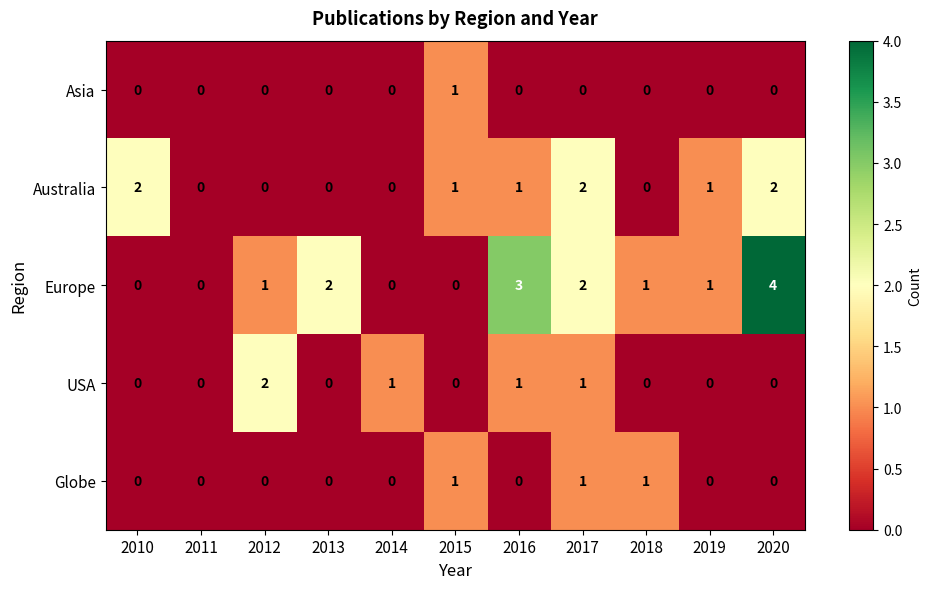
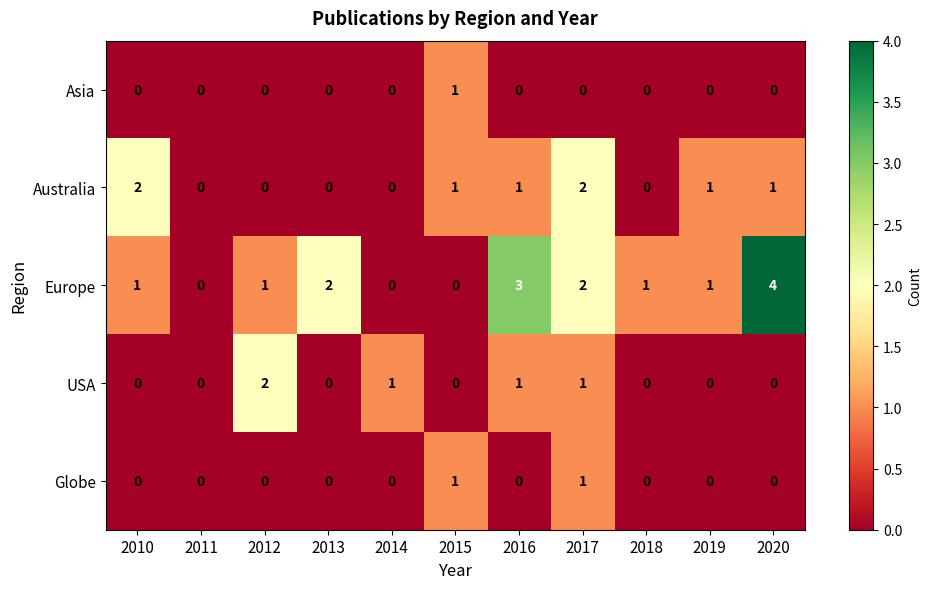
  {
    "Asia": {
      "2010": 0,
      "2011": 0,
      "2012": 0,
      "2013": 0,
      "2014": 0,
      "2015": 1,
      "2016": 0,
      "2017": 0,
      "2018": 0,
      "2019": 0,
      "2020": 0
    },
    "Australia": {
      "2010": 2,
      "2011": 0,
      "2012": 0,
      "2013": 0,
      "2014": 0,
      "2015": 1,
      "2016": 1,
      "2017": 2,
      "2018": 0,
      "2019": 1,
-     "2020": 2
+     "2020": 1
    },
    "Europe": {
-     "2010": 0,
+     "2010": 1,
      "2011": 0,
      "2012": 1,
      "2013": 2,
      "2014": 0,
      "2015": 0,
      "2016": 3,
      "2017": 2,
      "2018": 1,
      "2019": 1,
      "2020": 4
    },
    "USA": {
      "2010": 0,
      "2011": 0,
      "2012": 2,
      "2013": 0,
      "2014": 1,
      "2015": 0,
      "2016": 1,
      "2017": 1,
      "2018": 0,
      "2019": 0,
      "2020": 0
    },
    "Globe": {
      "2010": 0,
      "2011": 0,
      "2012": 0,
      "2013": 0,
      "2014": 0,
      "2015": 1,
      "2016": 0,
      "2017": 1,
-     "2018": 1,
+     "2018": 0,
      "2019": 0,
      "2020": 0
    }
  }
